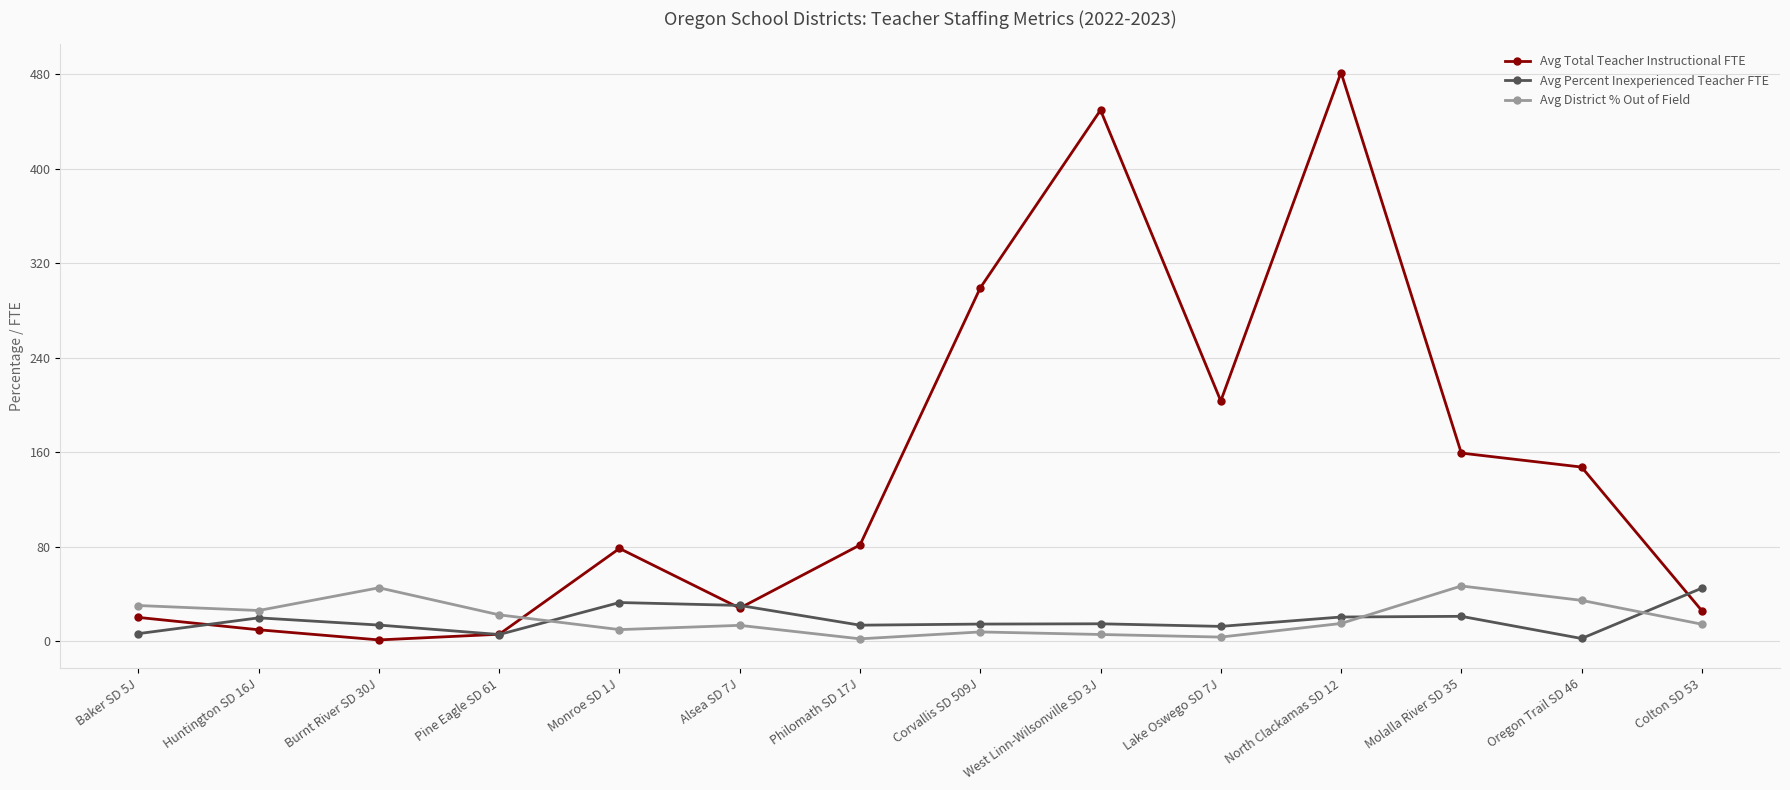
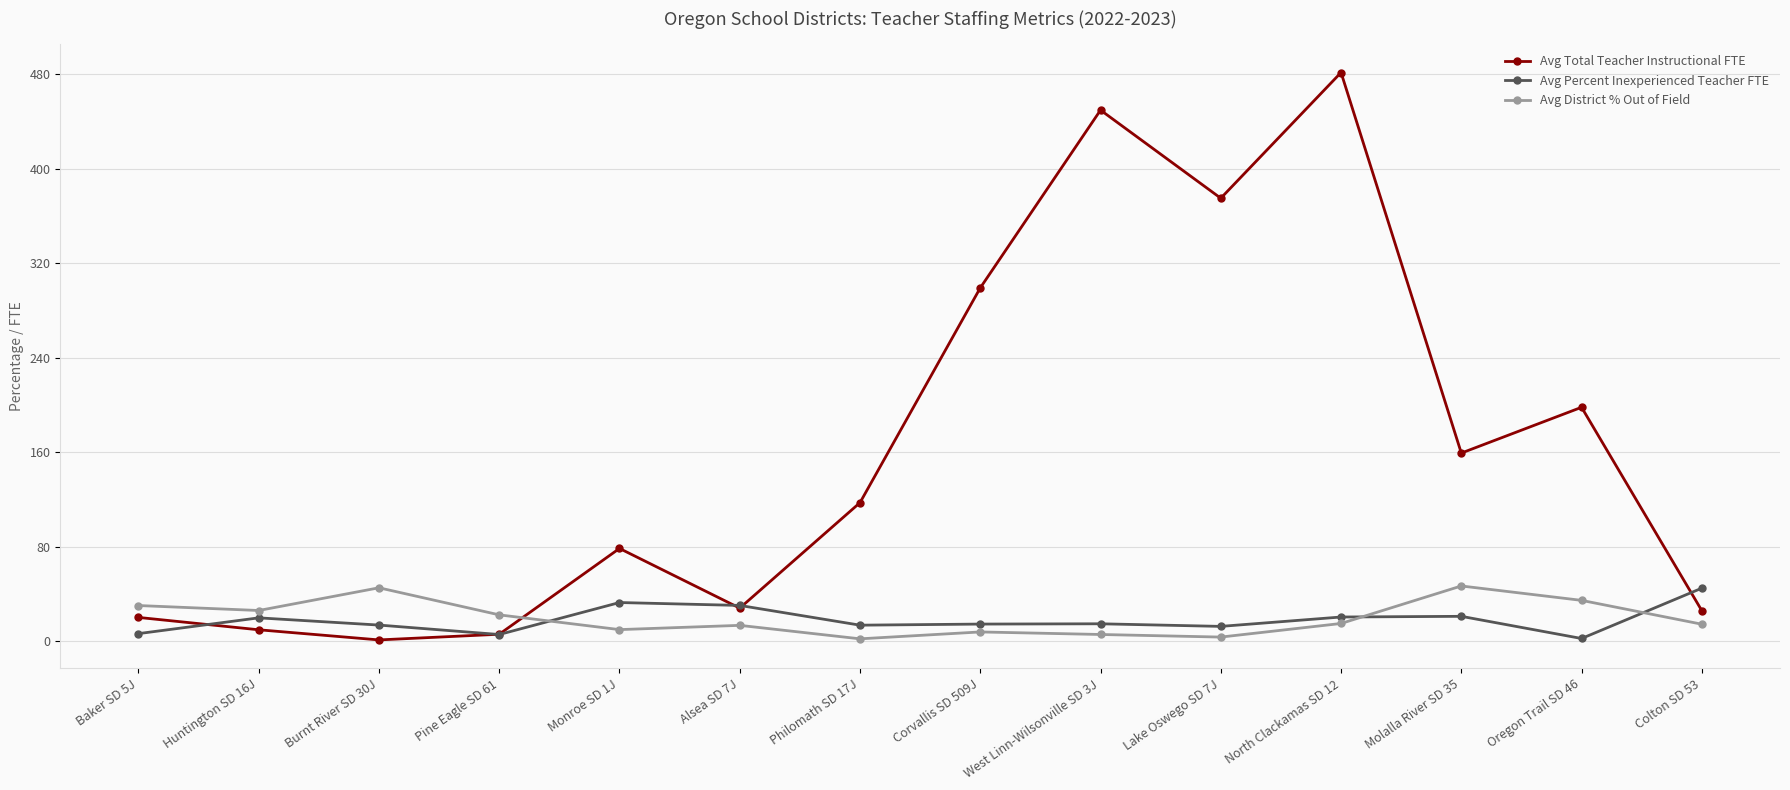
  {
    "Avg Total Teacher Instructional FTE": {
      "Baker SD 5J": 20,
      "Huntington SD 16J": 10,
      "Burnt River SD 30J": 1,
      "Monroe SD 1J": 79,
      "Alsea SD 7J": 28,
-     "Philomath SD 17J": 82,
+     "Philomath SD 17J": 118,
      "Corvallis SD 509J": 299,
      "West Linn-Wilsonville SD 3J": 450,
-     "Lake Oswego SD 7J": 204,
+     "Lake Oswego SD 7J": 375,
      "North Clackamas SD 12": 482,
      "Molalla River SD 35": 159,
-     "Oregon Trail SD 46": 148,
+     "Oregon Trail SD 46": 198,
      "Colton SD 53": 26
    },
    "Avg Percent Inexperienced Teacher FTE": {
      "Baker SD 5J": 7,
      "Huntington SD 16J": 20,
      "Burnt River SD 30J": 14,
      "Monroe SD 1J": 33,
      "Alsea SD 7J": 31,
      "Philomath SD 17J": 14,
      "Corvallis SD 509J": 15,
      "West Linn-Wilsonville SD 3J": 15,
      "Lake Oswego SD 7J": 13,
      "North Clackamas SD 12": 21,
      "Molalla River SD 35": 21,
      "Oregon Trail SD 46": 3,
      "Colton SD 53": 45
    },
    "Avg District % Out of Field": {
      "Baker SD 5J": 30,
      "Huntington SD 16J": 26,
      "Burnt River SD 30J": 45,
      "Pine Eagle SD 61": 23,
      "Monroe SD 1J": 10,
      "Alsea SD 7J": 14,
      "Philomath SD 17J": 2,
      "Corvallis SD 509J": 8,
      "West Linn-Wilsonville SD 3J": 6,
      "Lake Oswego SD 7J": 4,
      "North Clackamas SD 12": 15,
      "Molalla River SD 35": 47,
      "Oregon Trail SD 46": 35,
      "Colton SD 53": 15
    }
  }
